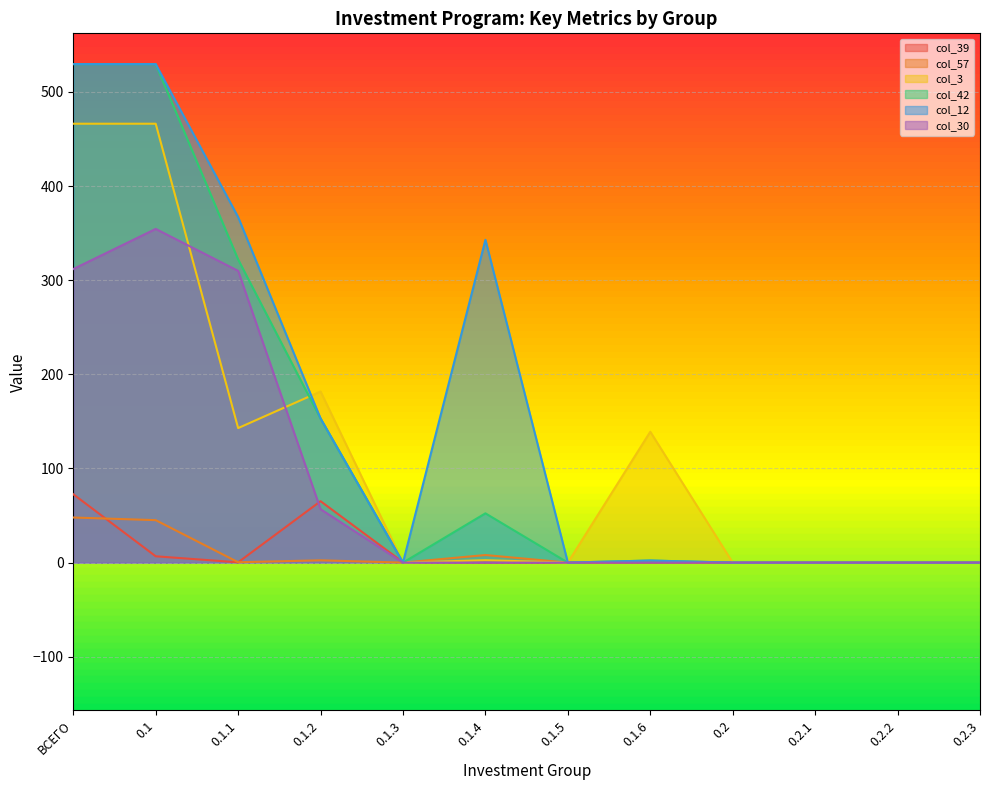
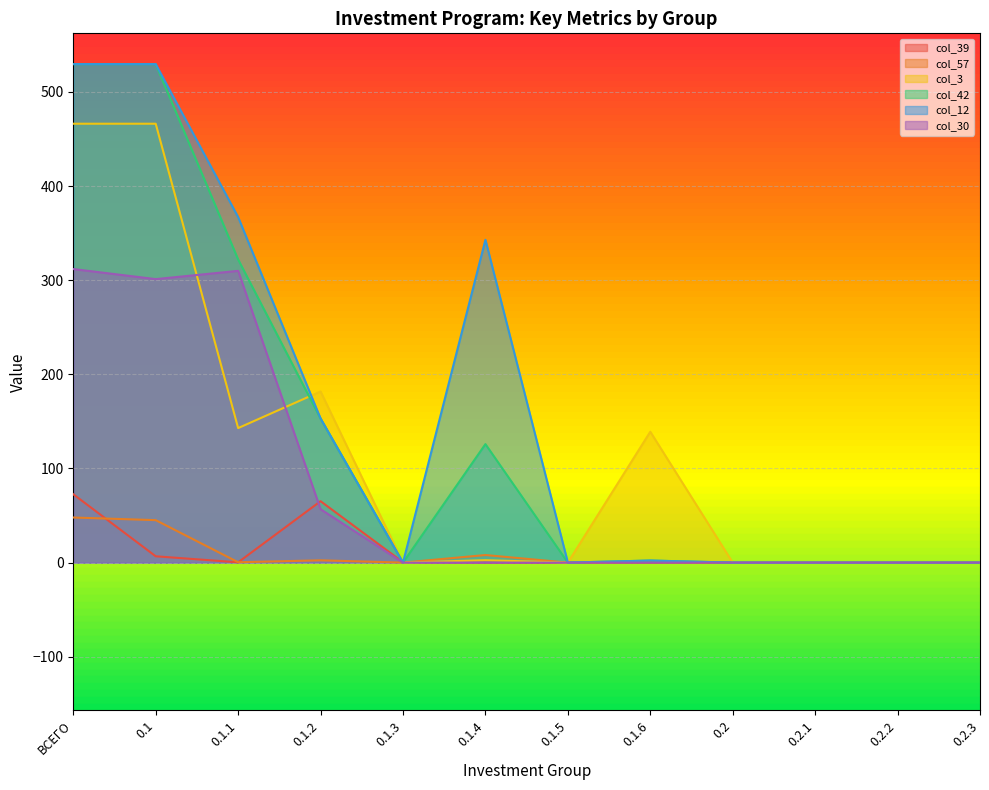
  {
    "col_42": {
      "0.1.1": 320,
-     "0.1.4": 50
+     "0.1.4": 130
    },
    "col_12": {
      "0.1.1": 370,
      "0.1.4": 340
    },
    "col_30": {
      "ВСЕГО": 310,
-     "0.1": 350,
+     "0.1": 300,
      "0.1.1": 310,
      "0.1.2": 60
    }
  }
